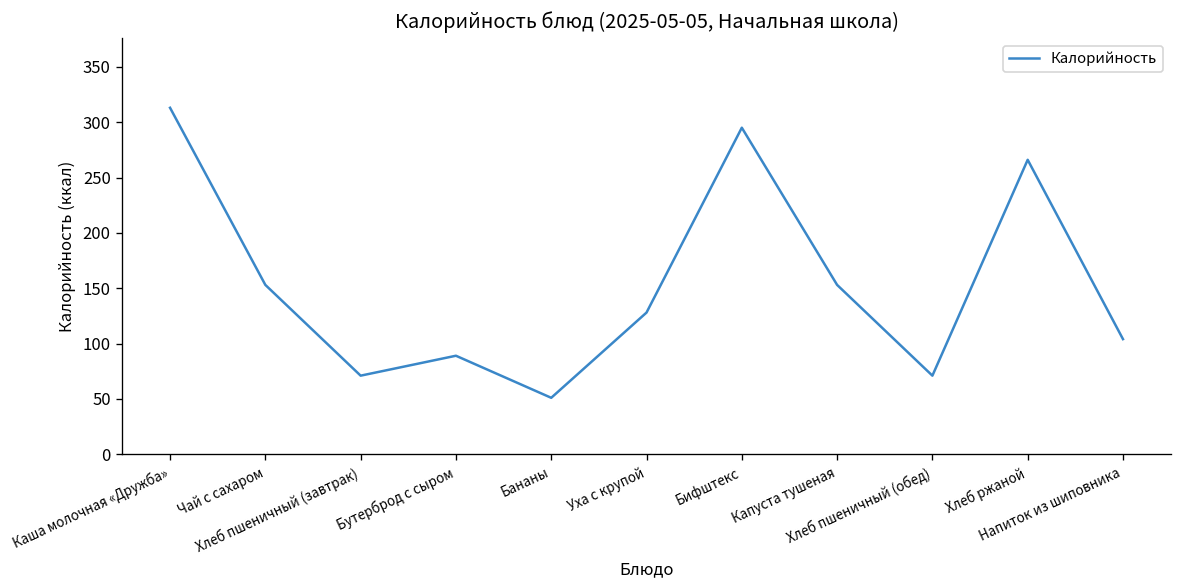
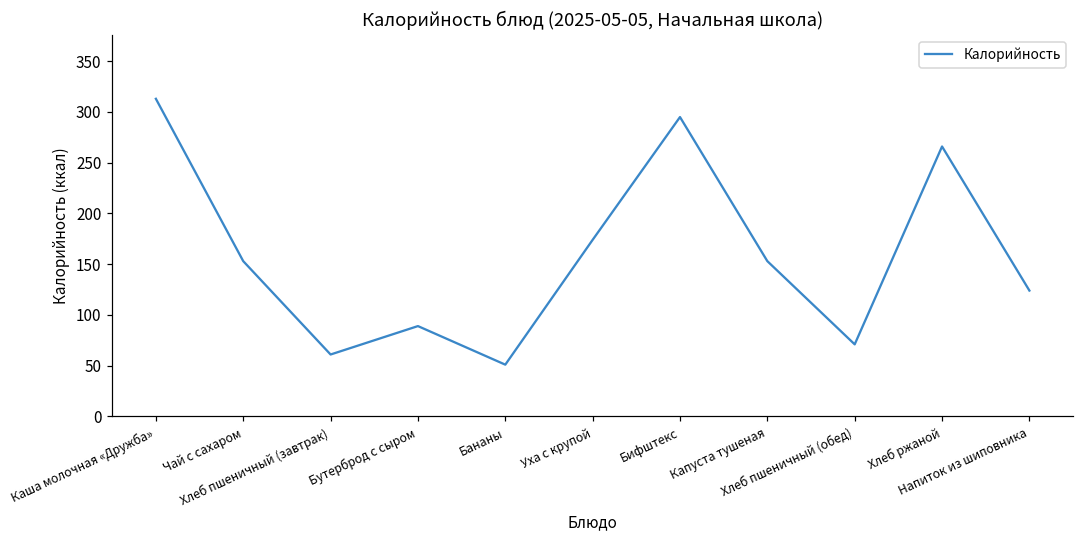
  {
    "Каша молочная «Дружба»": 310,
    "Чай с сахаром": 150,
-   "Хлеб пшеничный (завтрак)": 70,
+   "Хлеб пшеничный (завтрак)": 60,
    "Бутерброд с сыром": 90,
    "Бананы": 50,
-   "Уха с крупой": 130,
+   "Уха с крупой": 170,
    "Бифштекс": 300,
    "Капуста тушеная": 150,
    "Хлеб пшеничный (обед)": 70,
    "Хлеб ржаной": 270,
-   "Напиток из шиповника": 100
+   "Напиток из шиповника": 120
  }
